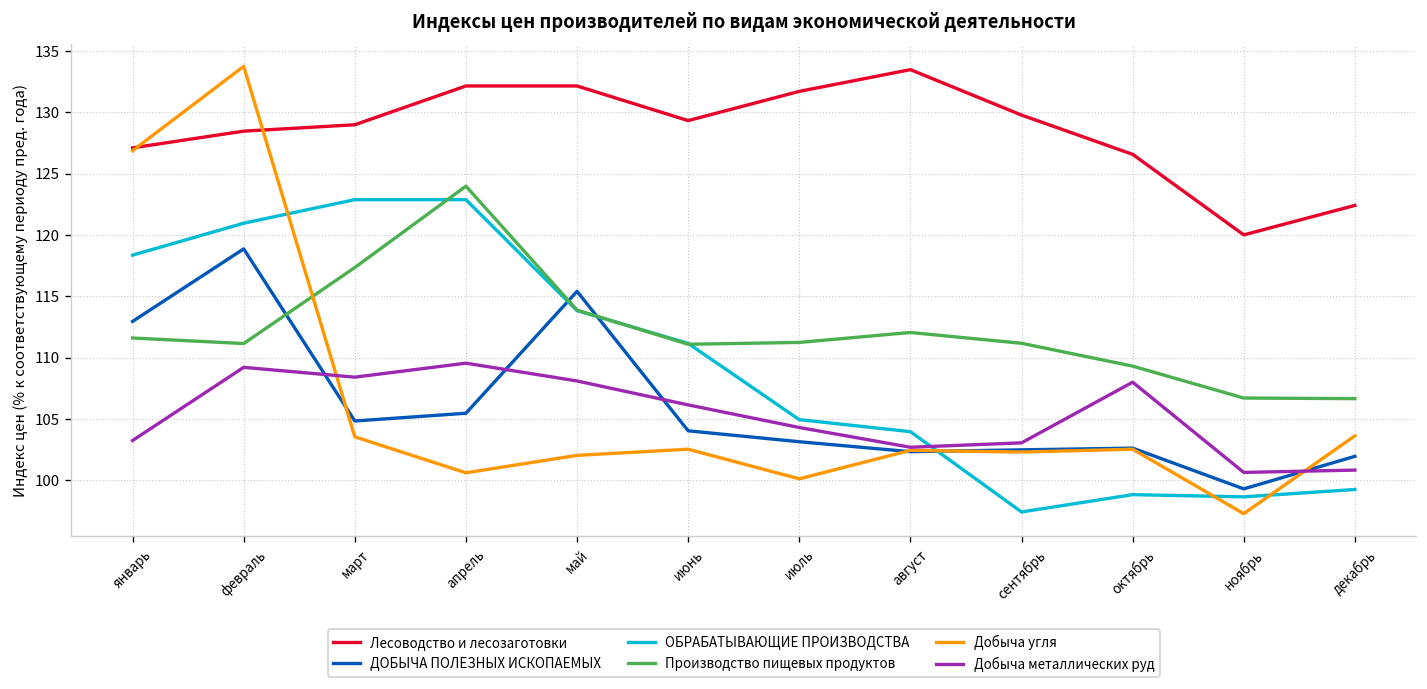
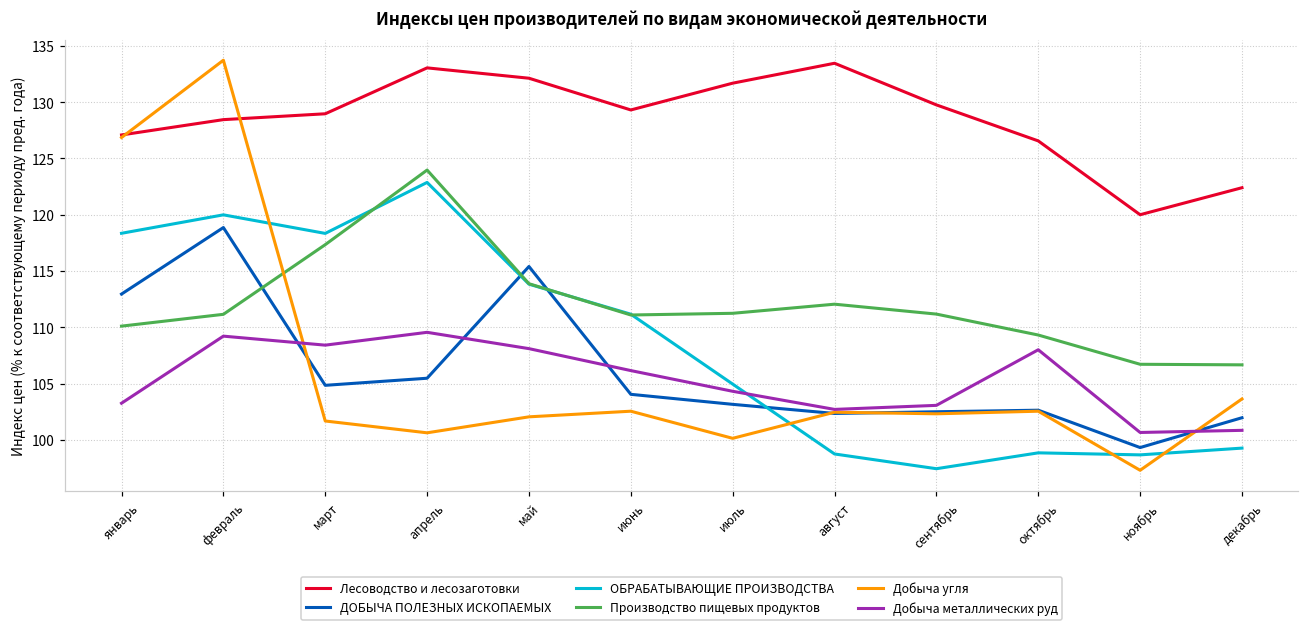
  {
    "Лесоводство и лесозаготовки": {
      "февраль": 128.5,
      "март": 129.0,
-     "апрель": 132.1,
+     "апрель": 133.1,
      "май": 132.1,
      "июнь": 129.3,
      "июль": 131.7,
      "август": 133.5,
      "сентябрь": 129.8,
      "октябрь": 126.6,
      "ноябрь": 120.0,
      "декабрь": 122.4
    },
    "ДОБЫЧА ПОЛЕЗНЫХ ИСКОПАЕМЫХ": {
      "январь": 113.0,
      "февраль": 118.9,
      "март": 104.8,
      "апрель": 105.5,
      "май": 115.4,
      "июнь": 104.0,
      "июль": 103.2,
      "ноябрь": 99.3,
      "декабрь": 102.0
    },
    "ОБРАБАТЫВАЮЩИЕ ПРОИЗВОДСТВА": {
      "январь": 118.4,
-     "февраль": 121.0,
-     "март": 122.9,
+     "февраль": 120.0,
+     "март": 118.3,
      "апрель": 122.9,
      "июль": 105.0,
-     "август": 104.0,
+     "август": 98.7,
      "сентябрь": 97.4,
      "октябрь": 98.8,
      "ноябрь": 98.7,
      "декабрь": 99.3
    },
    "Производство пищевых продуктов": {
-     "январь": 111.6,
+     "январь": 110.1,
      "февраль": 111.2,
      "март": 117.3,
      "апрель": 124.0,
      "июль": 111.2,
      "август": 112.1,
      "сентябрь": 111.2,
      "октябрь": 109.3,
      "ноябрь": 106.7,
      "декабрь": 106.7
    },
    "Добыча угля": {
      "февраль": 133.7,
-     "март": 103.6,
+     "март": 101.7,
      "апрель": 100.6,
      "май": 102.0,
      "июнь": 102.5,
      "июль": 100.1,
      "ноябрь": 97.3,
      "декабрь": 103.6
    },
    "Добыча металлических руд": {
      "январь": 103.3,
      "февраль": 109.2,
      "март": 108.4,
      "апрель": 109.6,
      "май": 108.1,
      "июнь": 106.2,
      "июль": 104.3,
      "сентябрь": 103.1,
      "октябрь": 108.0,
      "ноябрь": 100.7,
      "декабрь": 100.8
    }
  }
